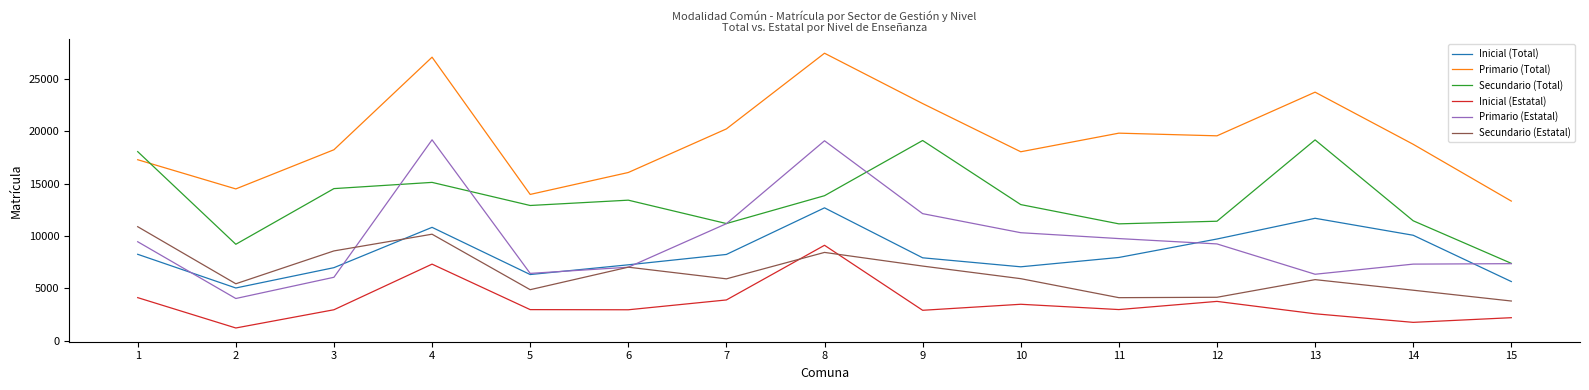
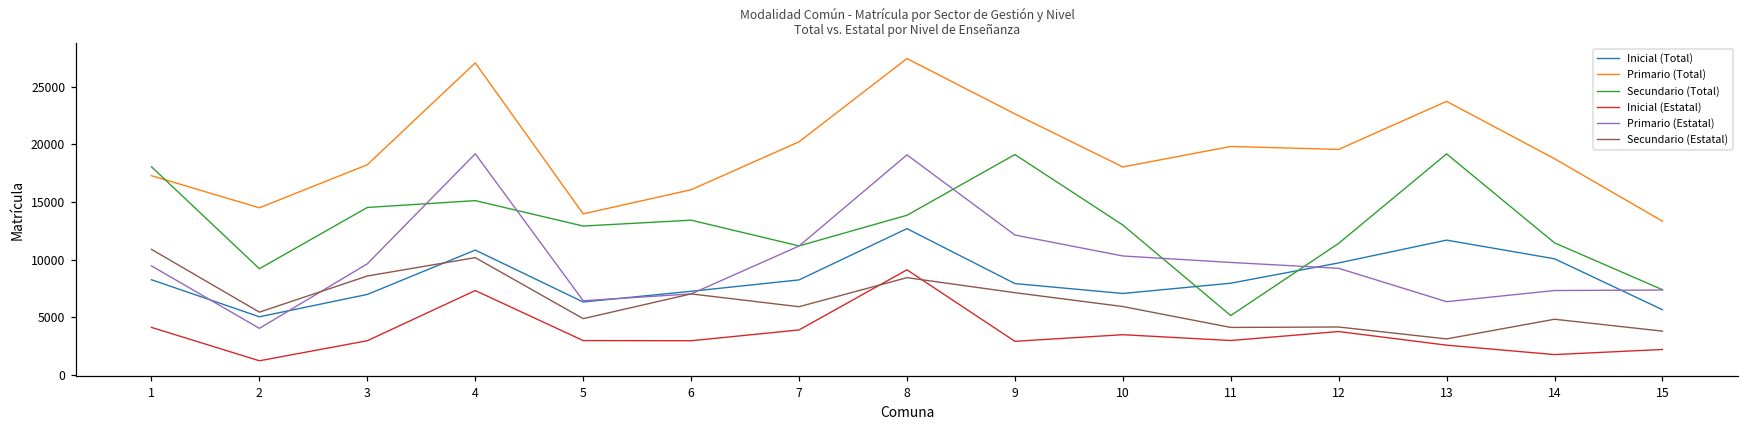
  {
    "Inicial (Total)": {
      "1": 8300,
      "2": 5000,
      "3": 7000,
      "4": 10800,
      "7": 8200,
      "8": 12700,
      "9": 7900,
      "10": 7100,
      "11": 8000,
      "12": 9700,
      "13": 11700,
      "14": 10100,
      "15": 5700
    },
    "Primario (Total)": {
      "1": 17300,
      "2": 14500,
      "3": 18200,
      "4": 27100,
      "5": 14000,
      "6": 16100,
      "7": 20200,
      "8": 27500,
      "9": 22700,
      "10": 18000,
      "11": 19800,
      "12": 19600,
      "13": 23700,
      "14": 18800,
      "15": 13300
    },
    "Secundario (Total)": {
      "1": 18100,
      "2": 9200,
      "3": 14500,
      "4": 15100,
      "5": 12900,
      "6": 13400,
      "8": 13900,
      "9": 19100,
      "10": 13000,
-     "11": 11200,
+     "11": 5100,
      "12": 11400,
      "13": 19200,
      "14": 11500
    },
    "Inicial (Estatal)": {
      "1": 4100,
      "2": 1200,
      "3": 3000,
      "4": 7300,
      "5": 3000,
      "6": 3000,
      "7": 3900,
      "8": 9100,
      "9": 2900,
      "10": 3500,
      "11": 3000,
      "12": 3800,
      "13": 2600,
      "14": 1800,
      "15": 2200
    },
    "Primario (Estatal)": {
      "1": 9500,
      "2": 4000,
-     "3": 6100,
+     "3": 9600,
      "4": 19200,
      "8": 19100,
      "9": 12100,
      "10": 10300,
      "11": 9800,
      "12": 9200,
      "13": 6400,
      "14": 7300
    },
    "Secundario (Estatal)": {
      "1": 10900,
      "2": 5400,
      "3": 8600,
      "4": 10200,
      "5": 4900,
      "7": 5900,
      "8": 8400,
      "9": 7100,
      "10": 5900,
      "11": 4100,
      "12": 4200,
-     "13": 5800,
+     "13": 3100,
      "14": 4800,
      "15": 3800
    }
  }
